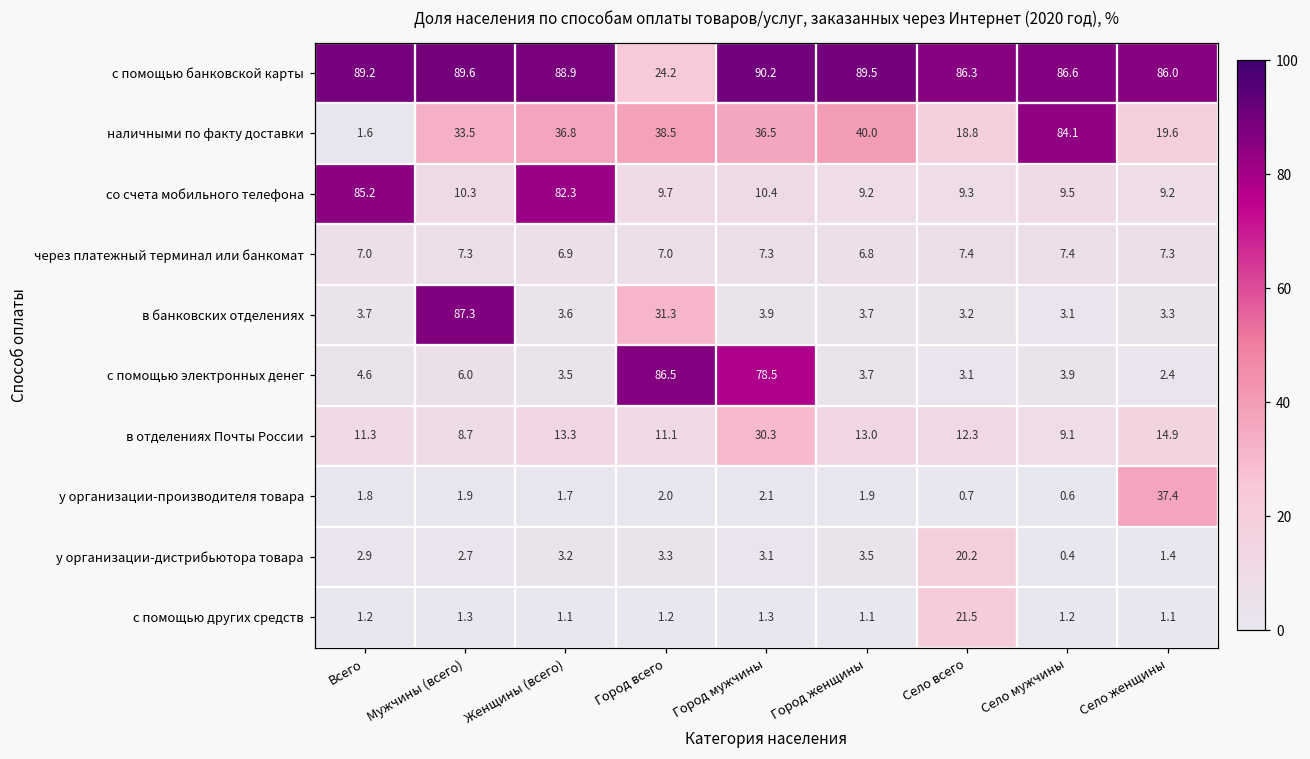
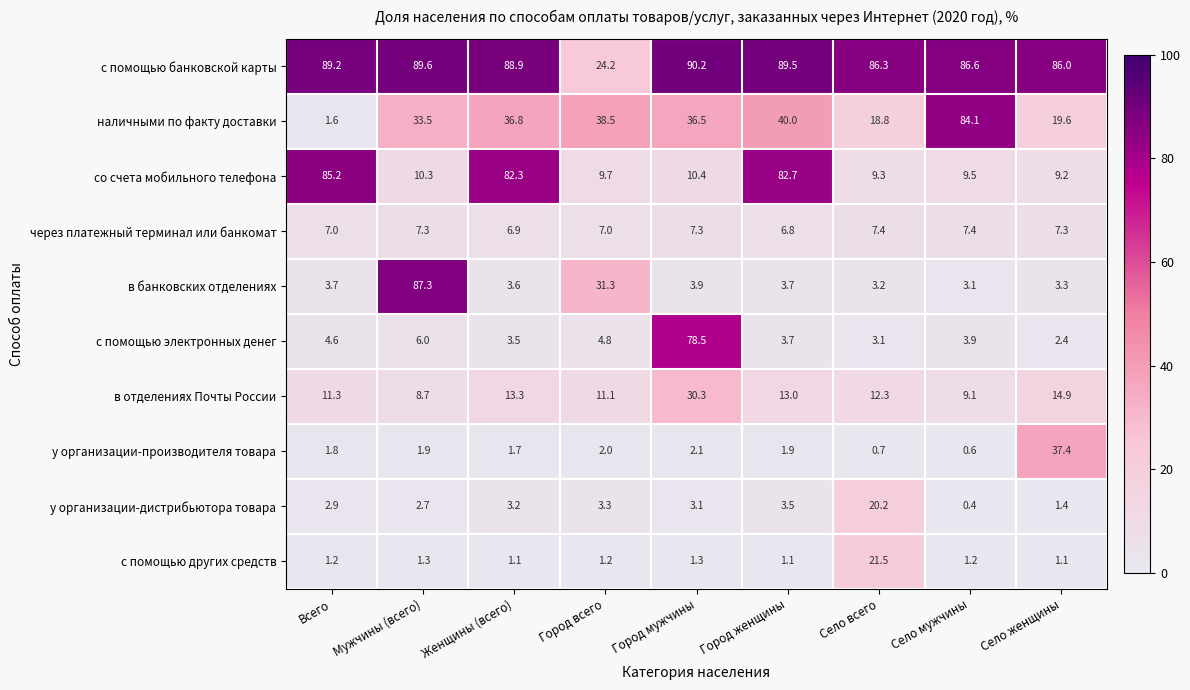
  {
    "с помощью банковской карты": {
      "Всего": 89.2,
      "Мужчины (всего)": 89.6,
      "Женщины (всего)": 88.9,
      "Город всего": 24.2,
      "Город мужчины": 90.2,
      "Город женщины": 89.5,
      "Село всего": 86.3,
      "Село мужчины": 86.6,
      "Село женщины": 86.0
    },
    "наличными по факту доставки": {
      "Всего": 1.6,
      "Мужчины (всего)": 33.5,
      "Женщины (всего)": 36.8,
      "Город всего": 38.5,
      "Город мужчины": 36.5,
      "Город женщины": 40.0,
      "Село всего": 18.8,
      "Село мужчины": 84.1,
      "Село женщины": 19.6
    },
    "со счета мобильного телефона": {
      "Всего": 85.2,
      "Мужчины (всего)": 10.3,
      "Женщины (всего)": 82.3,
      "Город всего": 9.7,
      "Город мужчины": 10.4,
-     "Город женщины": 9.2,
+     "Город женщины": 82.7,
      "Село всего": 9.3,
      "Село мужчины": 9.5,
      "Село женщины": 9.2
    },
    "через платежный терминал или банкомат": {
      "Всего": 7.0,
      "Мужчины (всего)": 7.3,
      "Женщины (всего)": 6.9,
      "Город всего": 7.0,
      "Город мужчины": 7.3,
      "Город женщины": 6.8,
      "Село всего": 7.4,
      "Село мужчины": 7.4,
      "Село женщины": 7.3
    },
    "в банковских отделениях": {
      "Всего": 3.7,
      "Мужчины (всего)": 87.3,
      "Женщины (всего)": 3.6,
      "Город всего": 31.3,
      "Город мужчины": 3.9,
      "Город женщины": 3.7,
      "Село всего": 3.2,
      "Село мужчины": 3.1,
      "Село женщины": 3.3
    },
    "с помощью электронных денег": {
      "Всего": 4.6,
      "Мужчины (всего)": 6.0,
      "Женщины (всего)": 3.5,
-     "Город всего": 86.5,
+     "Город всего": 4.8,
      "Город мужчины": 78.5,
      "Город женщины": 3.7,
      "Село всего": 3.1,
      "Село мужчины": 3.9,
      "Село женщины": 2.4
    },
    "в отделениях Почты России": {
      "Всего": 11.3,
      "Мужчины (всего)": 8.7,
      "Женщины (всего)": 13.3,
      "Город всего": 11.1,
      "Город мужчины": 30.3,
      "Город женщины": 13.0,
      "Село всего": 12.3,
      "Село мужчины": 9.1,
      "Село женщины": 14.9
    },
    "у организации-производителя товара": {
      "Всего": 1.8,
      "Мужчины (всего)": 1.9,
      "Женщины (всего)": 1.7,
      "Город всего": 2.0,
      "Город мужчины": 2.1,
      "Город женщины": 1.9,
      "Село всего": 0.7,
      "Село мужчины": 0.6,
      "Село женщины": 37.4
    },
    "у организации-дистрибьютора товара": {
      "Всего": 2.9,
      "Мужчины (всего)": 2.7,
      "Женщины (всего)": 3.2,
      "Город всего": 3.3,
      "Город мужчины": 3.1,
      "Город женщины": 3.5,
      "Село всего": 20.2,
      "Село мужчины": 0.4,
      "Село женщины": 1.4
    },
    "с помощью других средств": {
      "Всего": 1.2,
      "Мужчины (всего)": 1.3,
      "Женщины (всего)": 1.1,
      "Город всего": 1.2,
      "Город мужчины": 1.3,
      "Город женщины": 1.1,
      "Село всего": 21.5,
      "Село мужчины": 1.2,
      "Село женщины": 1.1
    }
  }
